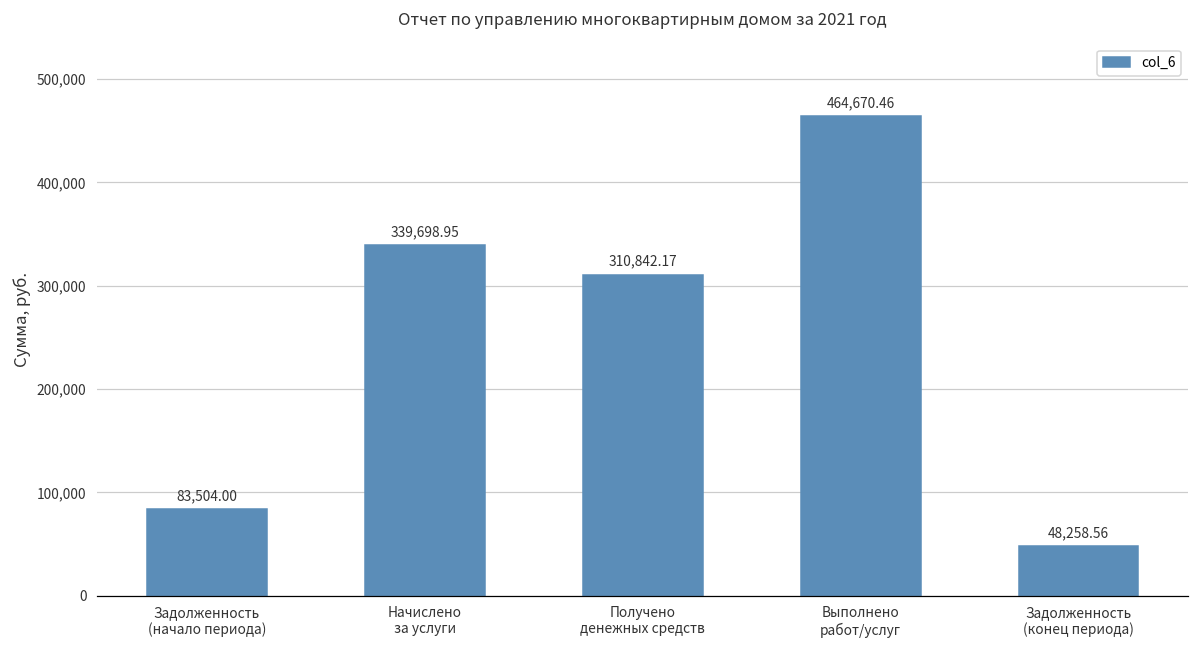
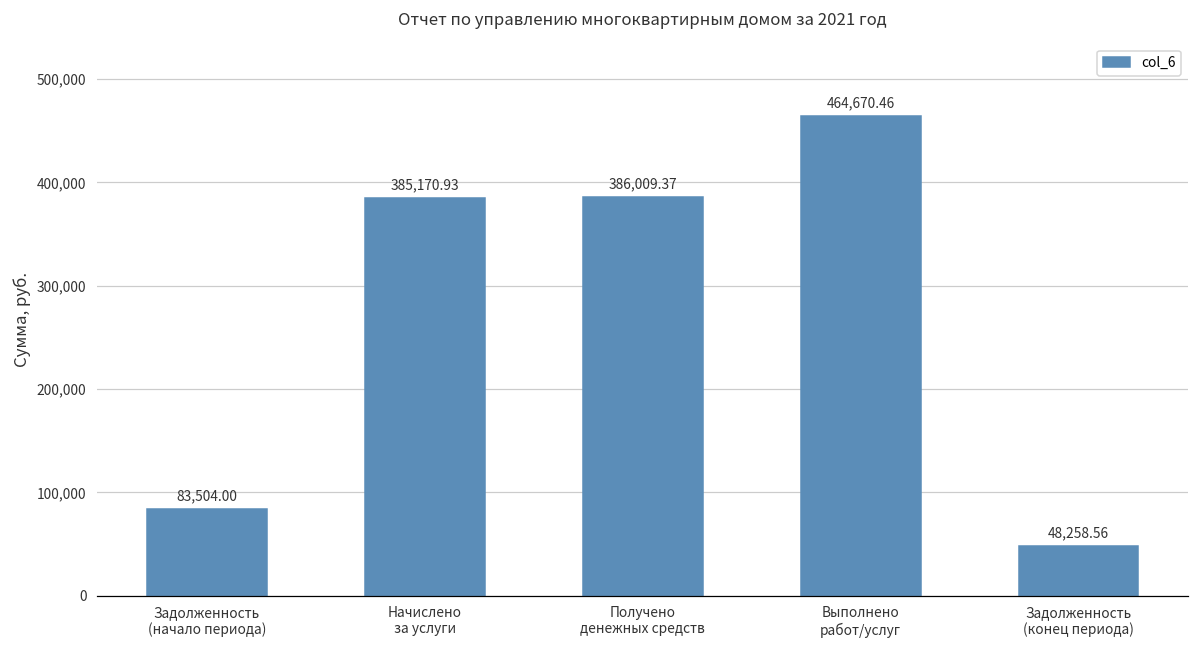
  {
    "Задолженность (начало периода)": "83,504.00",
-   "Начислено за услуги": "339,698.95",
-   "Получено денежных средств": "310,842.17",
+   "Начислено за услуги": "385,170.93",
+   "Получено денежных средств": "386,009.37",
    "Выполнено работ/услуг": "464,670.46",
    "Задолженность (конец периода)": "48,258.56"
  }
